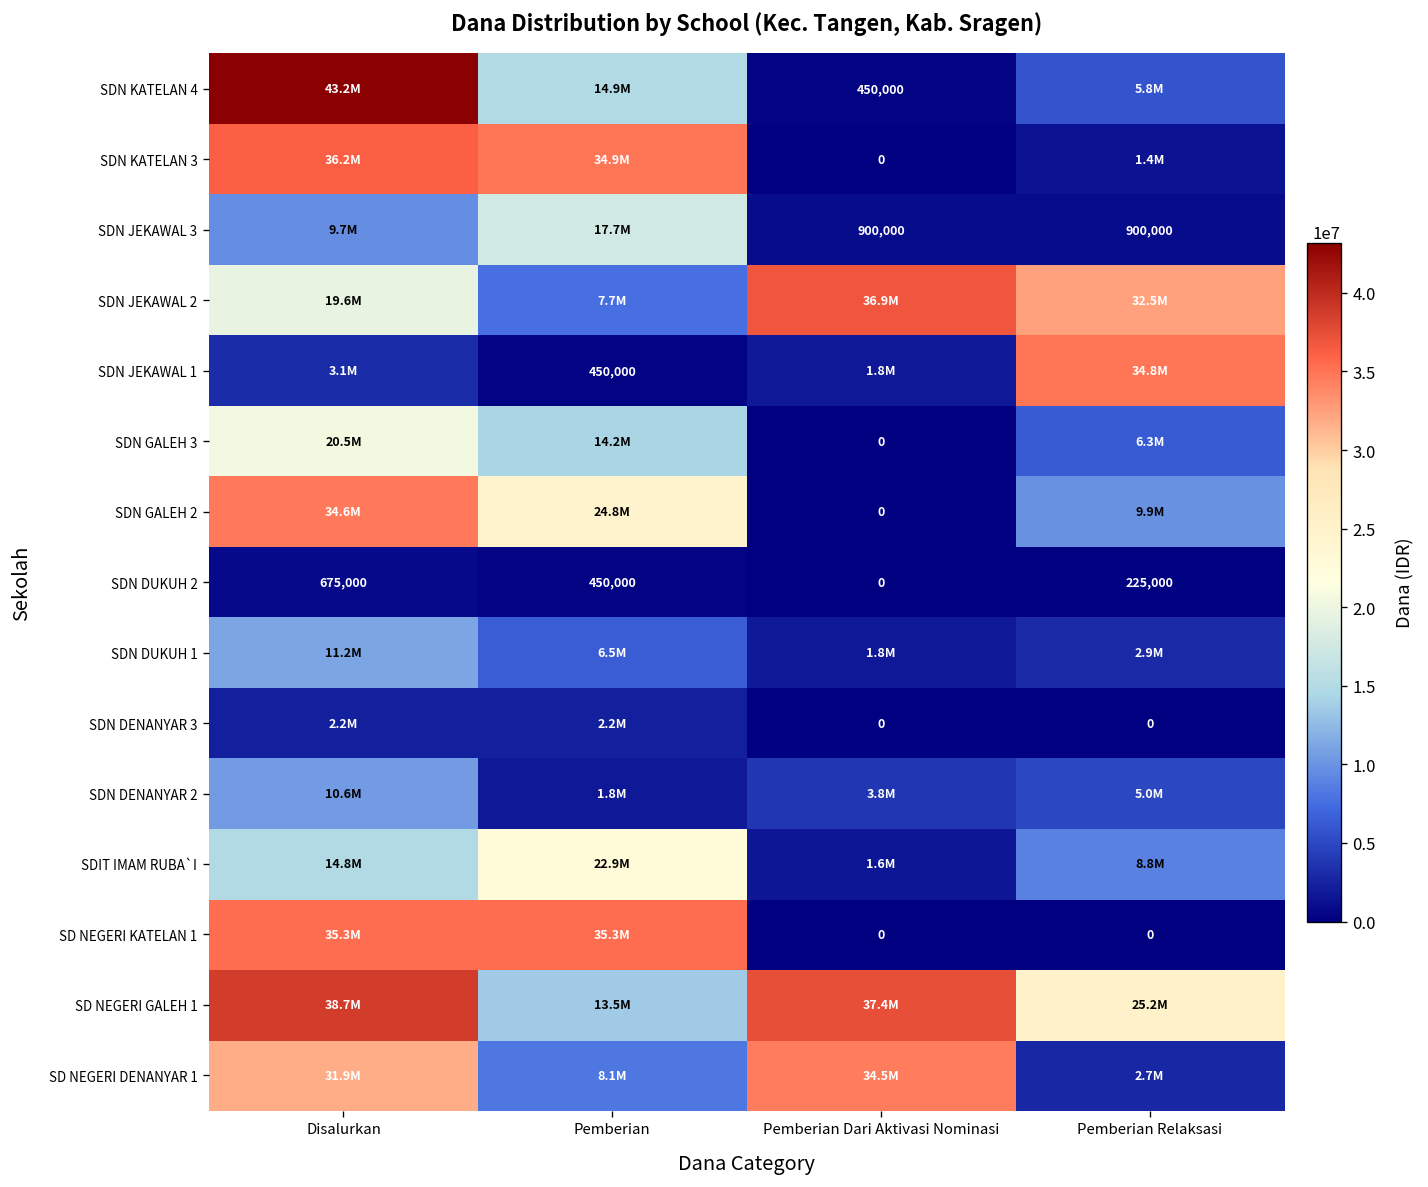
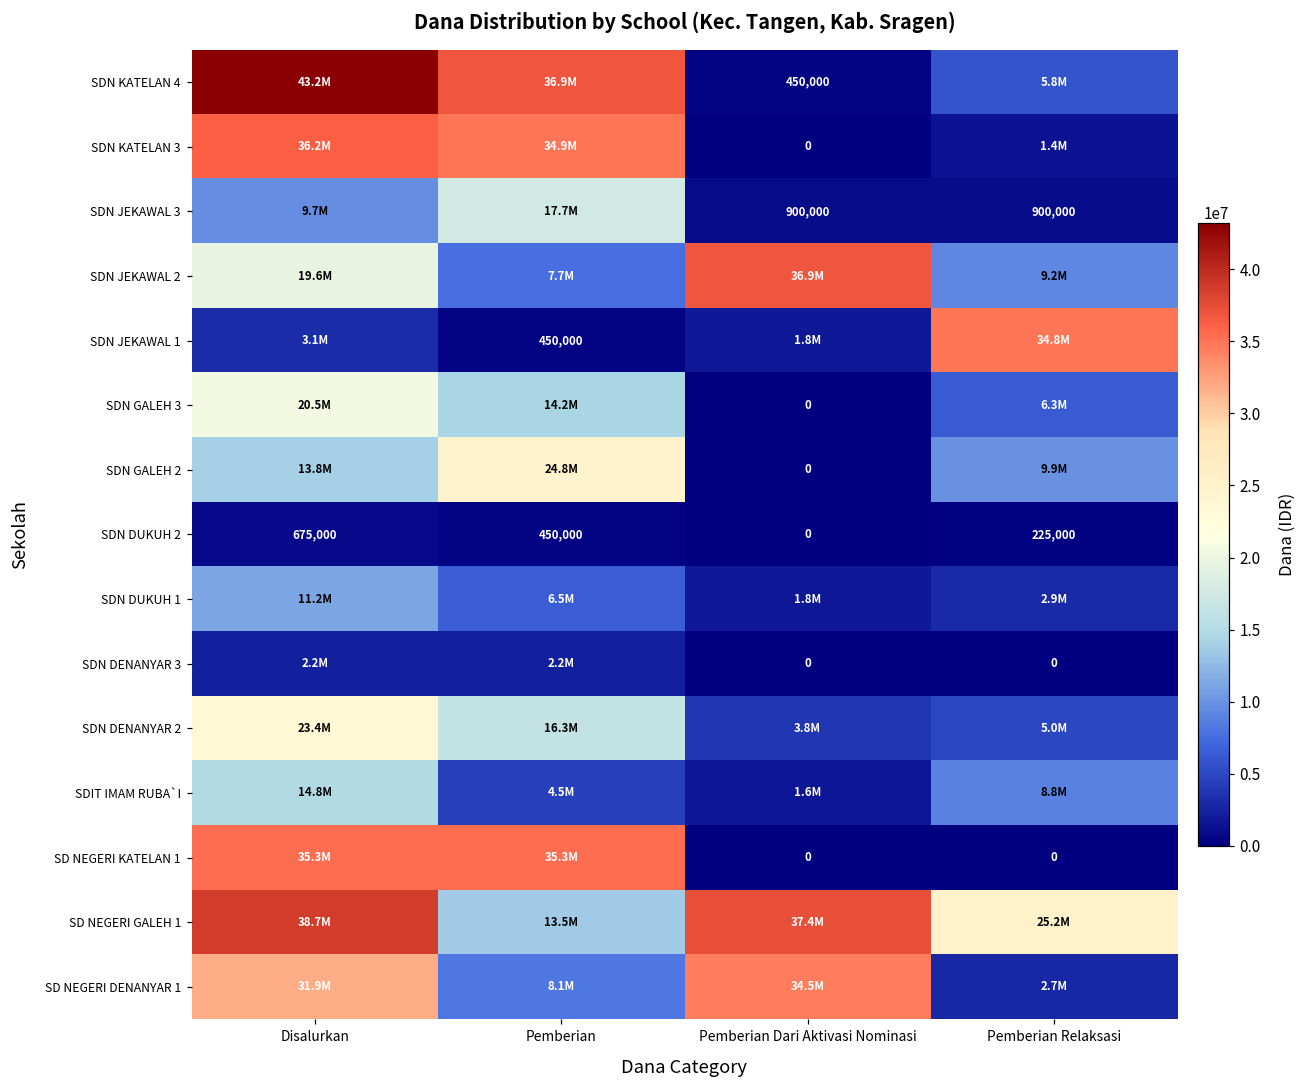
  {
    "SDN KATELAN 4": {
      "Disalurkan": "43.2M",
-     "Pemberian": "14.9M",
+     "Pemberian": "36.9M",
      "Pemberian Dari Aktivasi Nominasi": "450,000",
      "Pemberian Relaksasi": "5.8M"
    },
    "SDN KATELAN 3": {
      "Disalurkan": "36.2M",
      "Pemberian": "34.9M",
      "Pemberian Dari Aktivasi Nominasi": "0",
      "Pemberian Relaksasi": "1.4M"
    },
    "SDN JEKAWAL 3": {
      "Disalurkan": "9.7M",
      "Pemberian": "17.7M",
      "Pemberian Dari Aktivasi Nominasi": "900,000",
      "Pemberian Relaksasi": "900,000"
    },
    "SDN JEKAWAL 2": {
      "Disalurkan": "19.6M",
      "Pemberian": "7.7M",
      "Pemberian Dari Aktivasi Nominasi": "36.9M",
-     "Pemberian Relaksasi": "32.5M"
+     "Pemberian Relaksasi": "9.2M"
    },
    "SDN JEKAWAL 1": {
      "Disalurkan": "3.1M",
      "Pemberian": "450,000",
      "Pemberian Dari Aktivasi Nominasi": "1.8M",
      "Pemberian Relaksasi": "34.8M"
    },
    "SDN GALEH 3": {
      "Disalurkan": "20.5M",
      "Pemberian": "14.2M",
      "Pemberian Dari Aktivasi Nominasi": "0",
      "Pemberian Relaksasi": "6.3M"
    },
    "SDN GALEH 2": {
-     "Disalurkan": "34.6M",
+     "Disalurkan": "13.8M",
      "Pemberian": "24.8M",
      "Pemberian Dari Aktivasi Nominasi": "0",
      "Pemberian Relaksasi": "9.9M"
    },
    "SDN DUKUH 2": {
      "Disalurkan": "675,000",
      "Pemberian": "450,000",
      "Pemberian Dari Aktivasi Nominasi": "0",
      "Pemberian Relaksasi": "225,000"
    },
    "SDN DUKUH 1": {
      "Disalurkan": "11.2M",
      "Pemberian": "6.5M",
      "Pemberian Dari Aktivasi Nominasi": "1.8M",
      "Pemberian Relaksasi": "2.9M"
    },
    "SDN DENANYAR 3": {
      "Disalurkan": "2.2M",
      "Pemberian": "2.2M",
      "Pemberian Dari Aktivasi Nominasi": "0",
      "Pemberian Relaksasi": "0"
    },
    "SDN DENANYAR 2": {
-     "Disalurkan": "10.6M",
-     "Pemberian": "1.8M",
+     "Disalurkan": "23.4M",
+     "Pemberian": "16.3M",
      "Pemberian Dari Aktivasi Nominasi": "3.8M",
      "Pemberian Relaksasi": "5.0M"
    },
    "SDIT IMAM RUBA`I": {
      "Disalurkan": "14.8M",
-     "Pemberian": "22.9M",
+     "Pemberian": "4.5M",
      "Pemberian Dari Aktivasi Nominasi": "1.6M",
      "Pemberian Relaksasi": "8.8M"
    },
    "SD NEGERI KATELAN 1": {
      "Disalurkan": "35.3M",
      "Pemberian": "35.3M",
      "Pemberian Dari Aktivasi Nominasi": "0",
      "Pemberian Relaksasi": "0"
    },
    "SD NEGERI GALEH 1": {
      "Disalurkan": "38.7M",
      "Pemberian": "13.5M",
      "Pemberian Dari Aktivasi Nominasi": "37.4M",
      "Pemberian Relaksasi": "25.2M"
    },
    "SD NEGERI DENANYAR 1": {
      "Disalurkan": "31.9M",
      "Pemberian": "8.1M",
      "Pemberian Dari Aktivasi Nominasi": "34.5M",
      "Pemberian Relaksasi": "2.7M"
    }
  }
